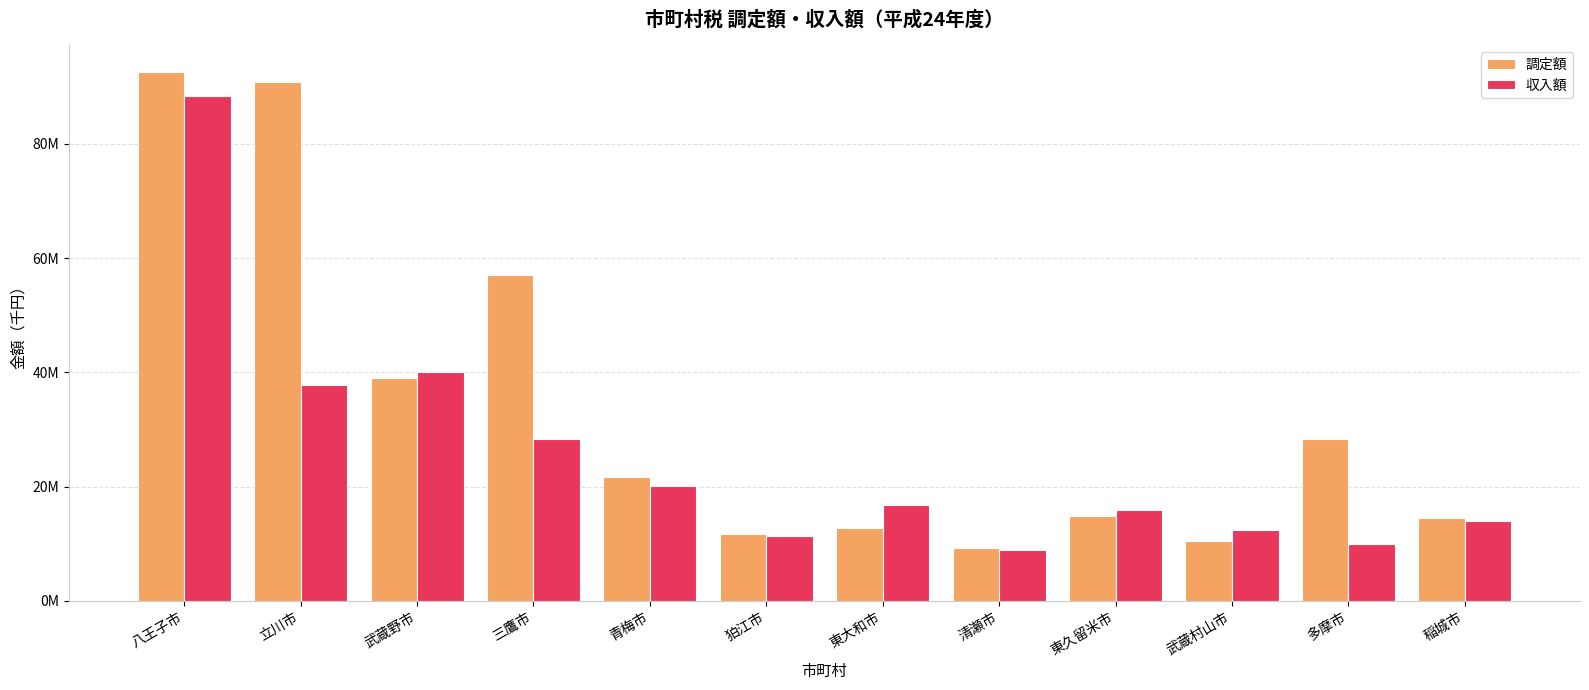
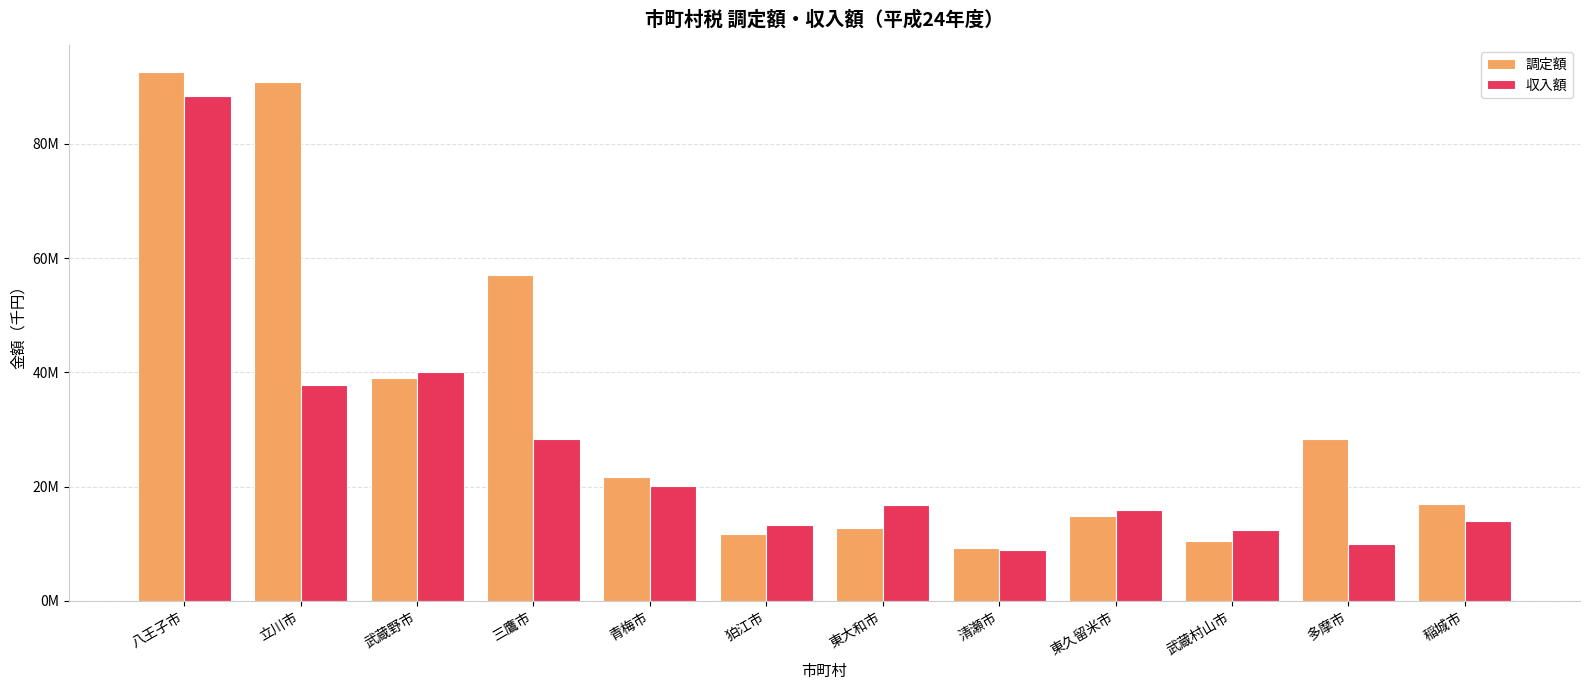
  {
    "調定額": {
      "八王子市": 93000000,
      "立川市": 91000000,
      "武蔵野市": 39000000,
      "三鷹市": 57000000,
      "青梅市": 22000000,
      "狛江市": 12000000,
      "東大和市": 13000000,
      "清瀬市": 9000000,
      "東久留米市": 15000000,
      "武蔵村山市": 10000000,
      "多摩市": 28000000,
-     "稲城市": 14000000
+     "稲城市": 17000000
    },
    "収入額": {
      "八王子市": 88000000,
      "立川市": 38000000,
      "武蔵野市": 40000000,
      "三鷹市": 28000000,
      "青梅市": 20000000,
-     "狛江市": 11000000,
+     "狛江市": 13000000,
      "東大和市": 17000000,
      "清瀬市": 9000000,
      "東久留米市": 16000000,
      "武蔵村山市": 12000000,
      "多摩市": 10000000,
      "稲城市": 14000000
    }
  }
